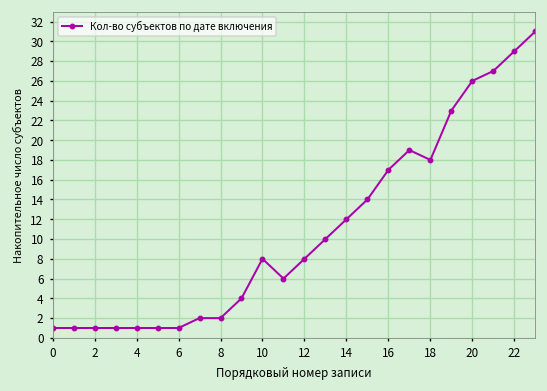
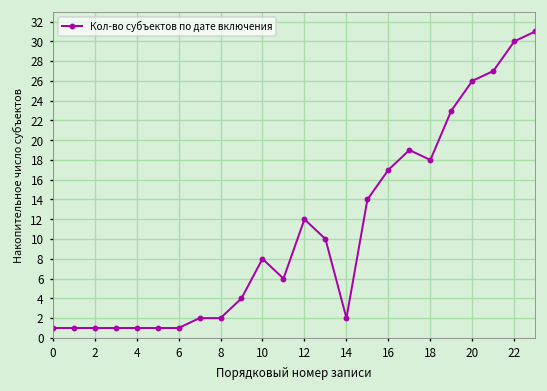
  {
    "0": 1,
    "2": 1,
    "4": 1,
    "6": 1,
    "8": 2,
    "10": 8,
-   "12": 8,
-   "14": 12,
+   "12": 12,
+   "14": 2,
    "16": 17,
    "18": 18,
    "20": 26,
-   "22": 29
+   "22": 30
  }
